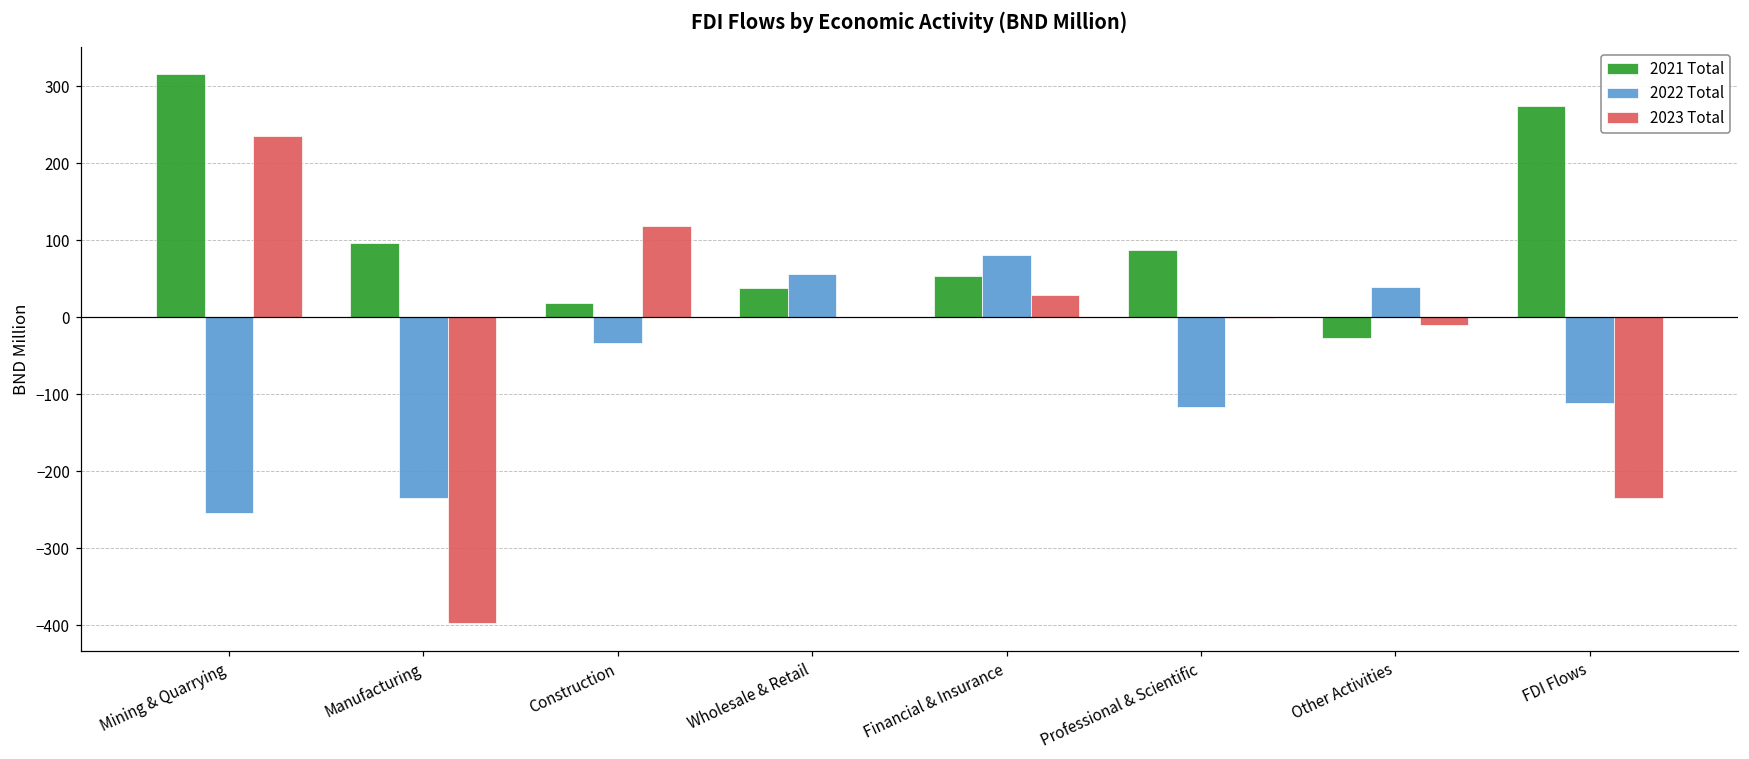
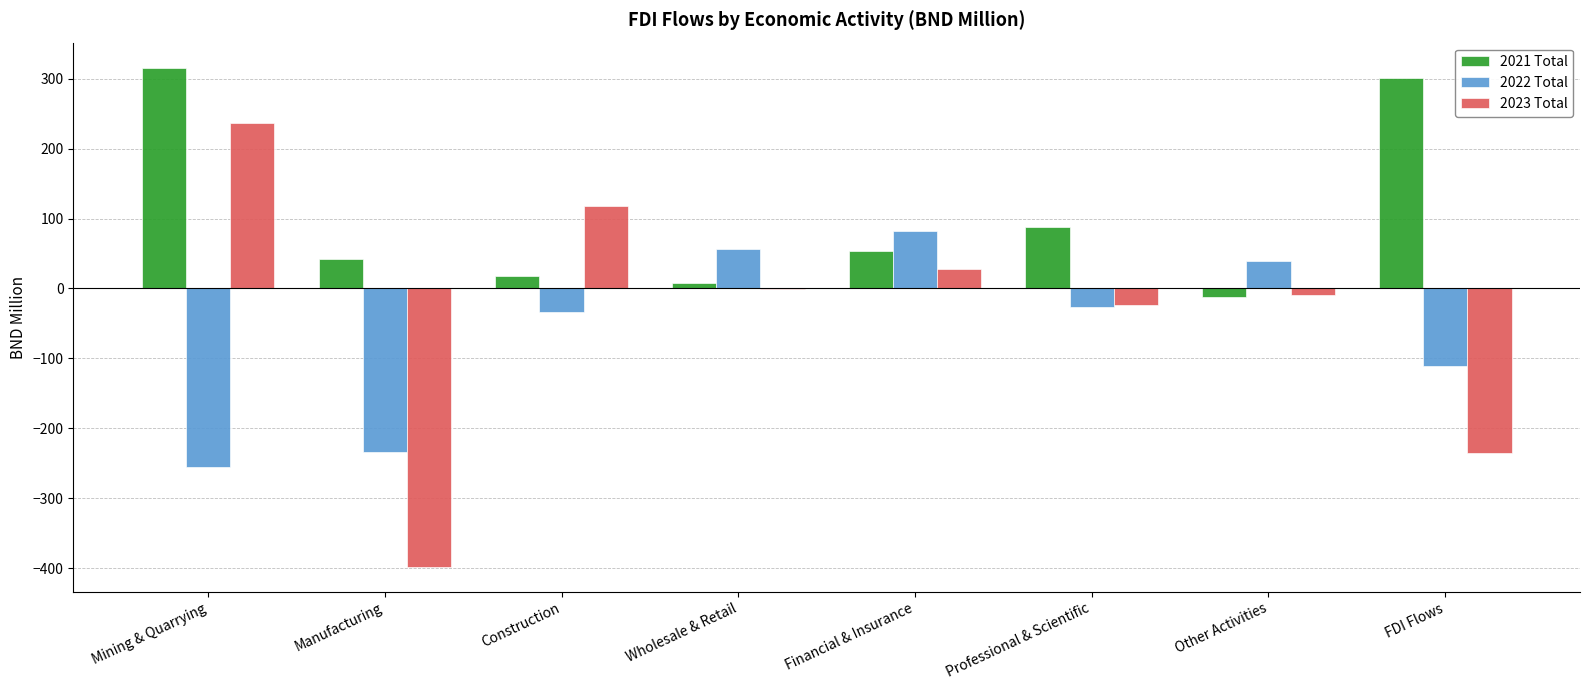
  {
    "2021 Total": {
      "Mining & Quarrying": 320,
-     "Manufacturing": 100,
+     "Manufacturing": 40,
      "Construction": 20,
-     "Wholesale & Retail": 40,
+     "Wholesale & Retail": 10,
      "Financial & Insurance": 50,
      "Professional & Scientific": 90,
-     "Other Activities": -30,
-     "FDI Flows": 280
+     "Other Activities": -10,
+     "FDI Flows": 300
    },
    "2022 Total": {
      "Mining & Quarrying": -250,
      "Manufacturing": -230,
      "Construction": -30,
      "Wholesale & Retail": 60,
      "Financial & Insurance": 80,
-     "Professional & Scientific": -120,
+     "Professional & Scientific": -30,
      "Other Activities": 40,
      "FDI Flows": -110
    },
    "2023 Total": {
      "Mining & Quarrying": 240,
      "Manufacturing": -400,
      "Construction": 120,
      "Financial & Insurance": 30,
-     "Professional & Scientific": 0,
+     "Professional & Scientific": -20,
      "Other Activities": -10,
      "FDI Flows": -240
    }
  }
